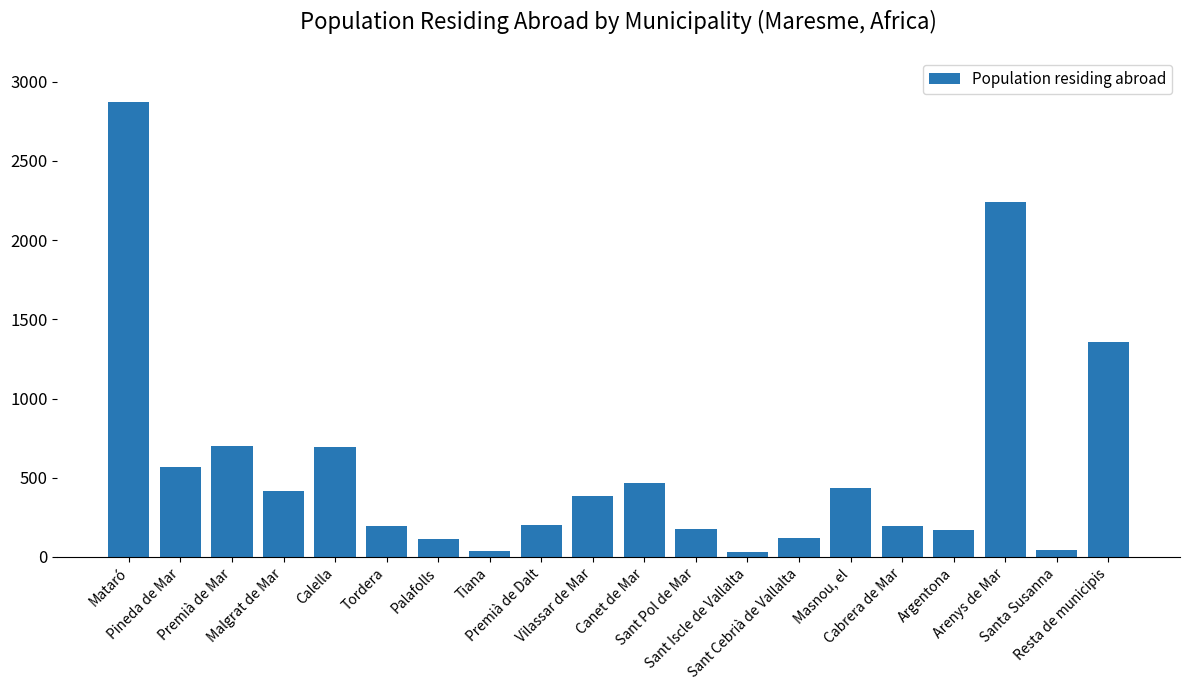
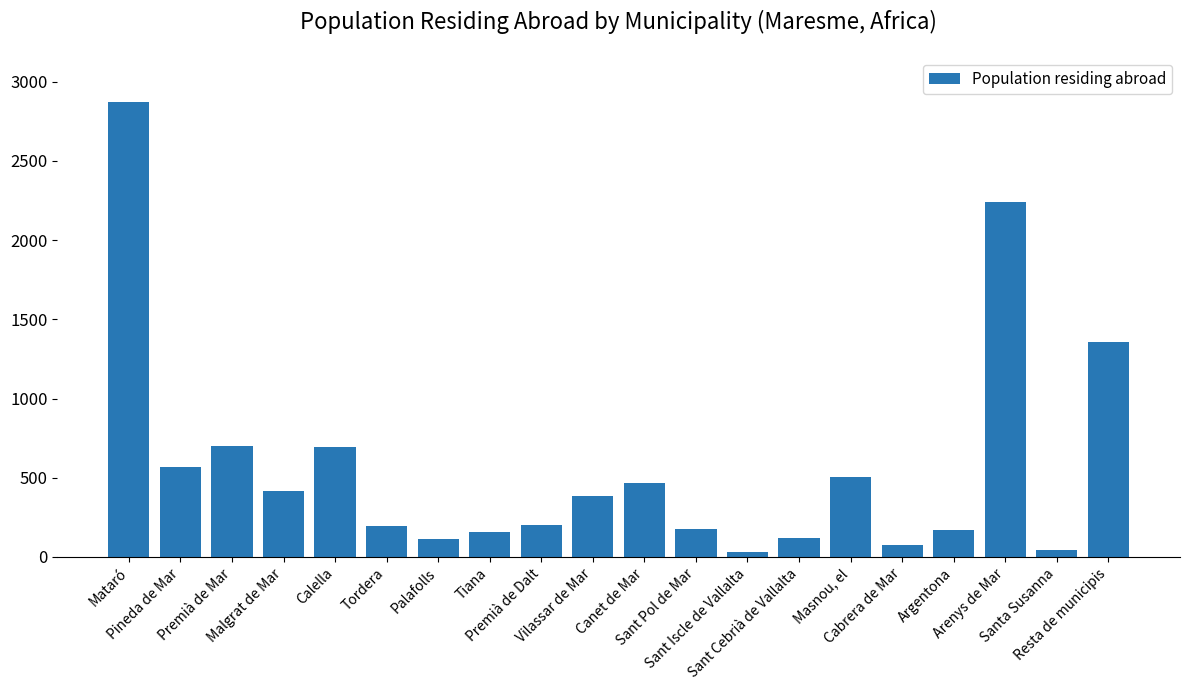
  {
    "Mataró": 2870,
    "Pineda de Mar": 570,
    "Premià de Mar": 700,
    "Malgrat de Mar": 420,
    "Calella": 690,
    "Tordera": 200,
    "Palafolls": 120,
-   "Tiana": 40,
+   "Tiana": 160,
    "Premià de Dalt": 200,
    "Vilassar de Mar": 380,
    "Canet de Mar": 470,
    "Sant Pol de Mar": 170,
    "Sant Iscle de Vallalta": 30,
    "Sant Cebrià de Vallalta": 120,
-   "Masnou, el": 440,
-   "Cabrera de Mar": 200,
+   "Masnou, el": 500,
+   "Cabrera de Mar": 80,
    "Argentona": 170,
    "Arenys de Mar": 2240,
    "Santa Susanna": 40,
    "Resta de municipis": 1360
  }
